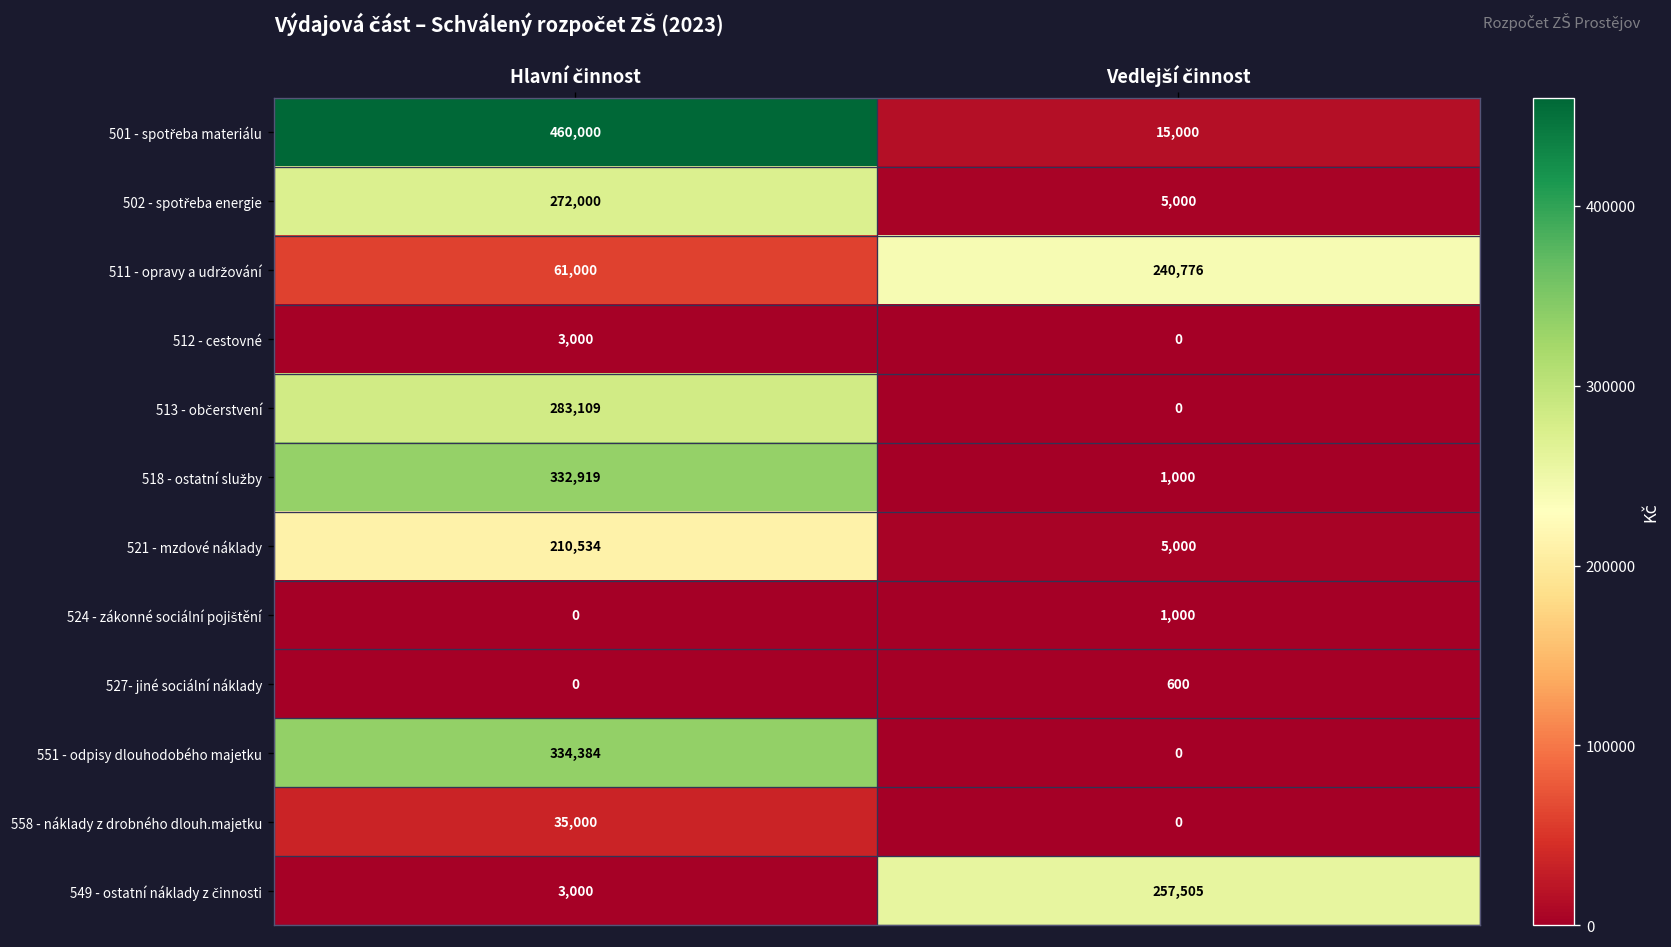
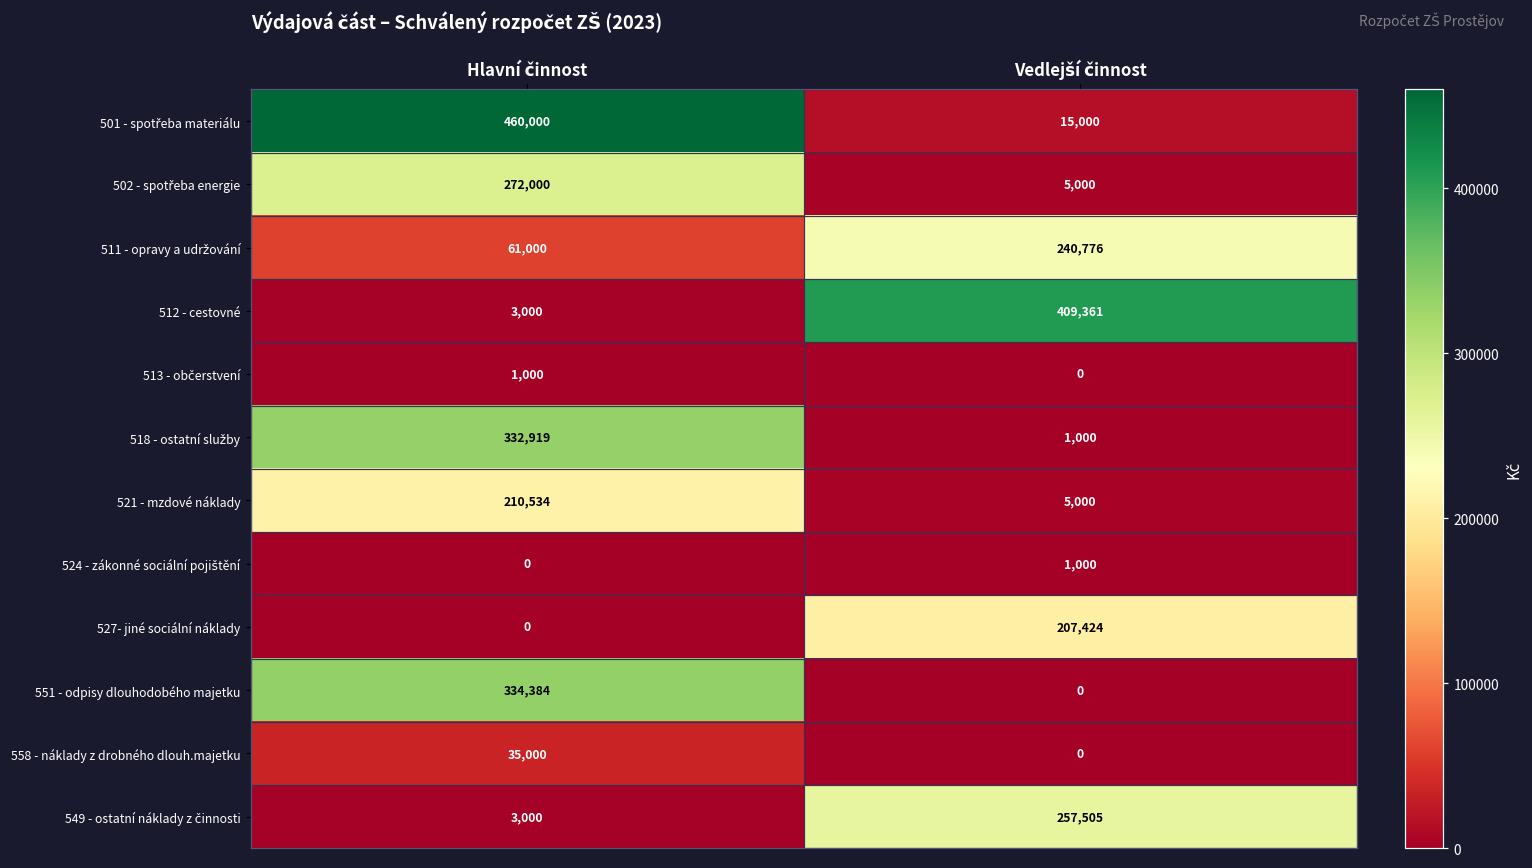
  {
    "501 - spotřeba materiálu": {
      "Hlavní činnost": "460,000",
      "Vedlejší činnost": "15,000"
    },
    "502 - spotřeba energie": {
      "Hlavní činnost": "272,000",
      "Vedlejší činnost": "5,000"
    },
    "511 - opravy a udržování": {
      "Hlavní činnost": "61,000",
      "Vedlejší činnost": "240,776"
    },
    "512 - cestovné": {
      "Hlavní činnost": "3,000",
-     "Vedlejší činnost": "0"
+     "Vedlejší činnost": "409,361"
    },
    "513 - občerstvení": {
-     "Hlavní činnost": "283,109",
+     "Hlavní činnost": "1,000",
      "Vedlejší činnost": "0"
    },
    "518 - ostatní služby": {
      "Hlavní činnost": "332,919",
      "Vedlejší činnost": "1,000"
    },
    "521 - mzdové náklady": {
      "Hlavní činnost": "210,534",
      "Vedlejší činnost": "5,000"
    },
    "524 - zákonné sociální pojištění": {
      "Hlavní činnost": "0",
      "Vedlejší činnost": "1,000"
    },
    "527- jiné sociální náklady": {
      "Hlavní činnost": "0",
-     "Vedlejší činnost": "600"
+     "Vedlejší činnost": "207,424"
    },
    "551 - odpisy dlouhodobého majetku": {
      "Hlavní činnost": "334,384",
      "Vedlejší činnost": "0"
    },
    "558 - náklady z drobného dlouh.majetku": {
      "Hlavní činnost": "35,000",
      "Vedlejší činnost": "0"
    },
    "549 - ostatní náklady z činnosti": {
      "Hlavní činnost": "3,000",
      "Vedlejší činnost": "257,505"
    }
  }
